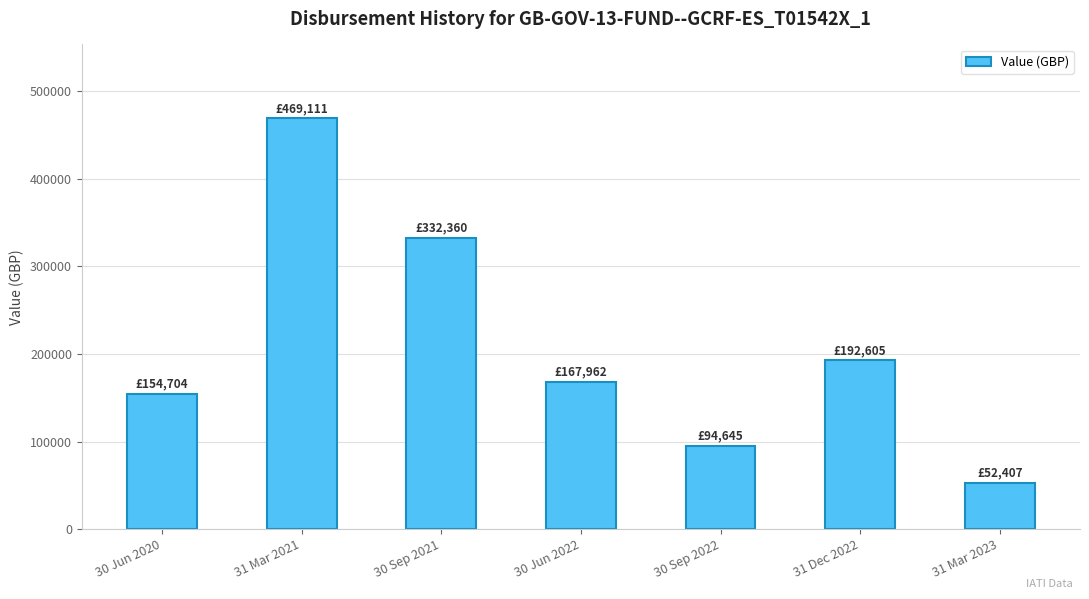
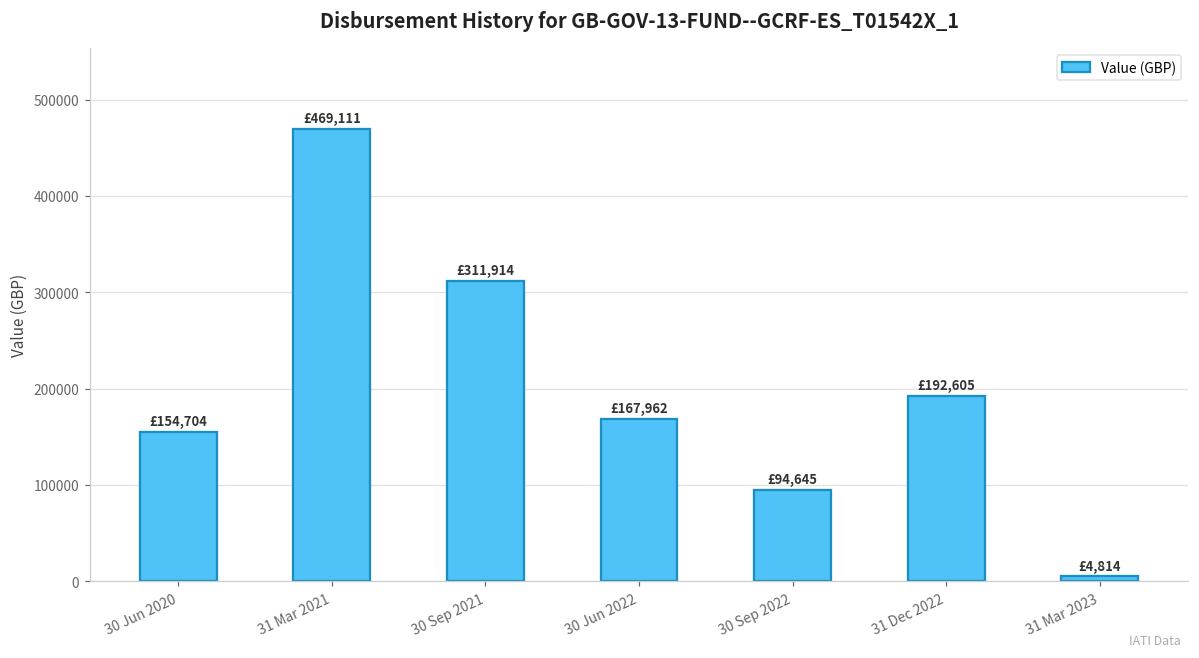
  {
    "30 Jun 2020": "£154,704",
    "31 Mar 2021": "£469,111",
-   "30 Sep 2021": "£332,360",
+   "30 Sep 2021": "£311,914",
    "30 Jun 2022": "£167,962",
    "30 Sep 2022": "£94,645",
    "31 Dec 2022": "£192,605",
-   "31 Mar 2023": "£52,407"
+   "31 Mar 2023": "£4,814"
  }
